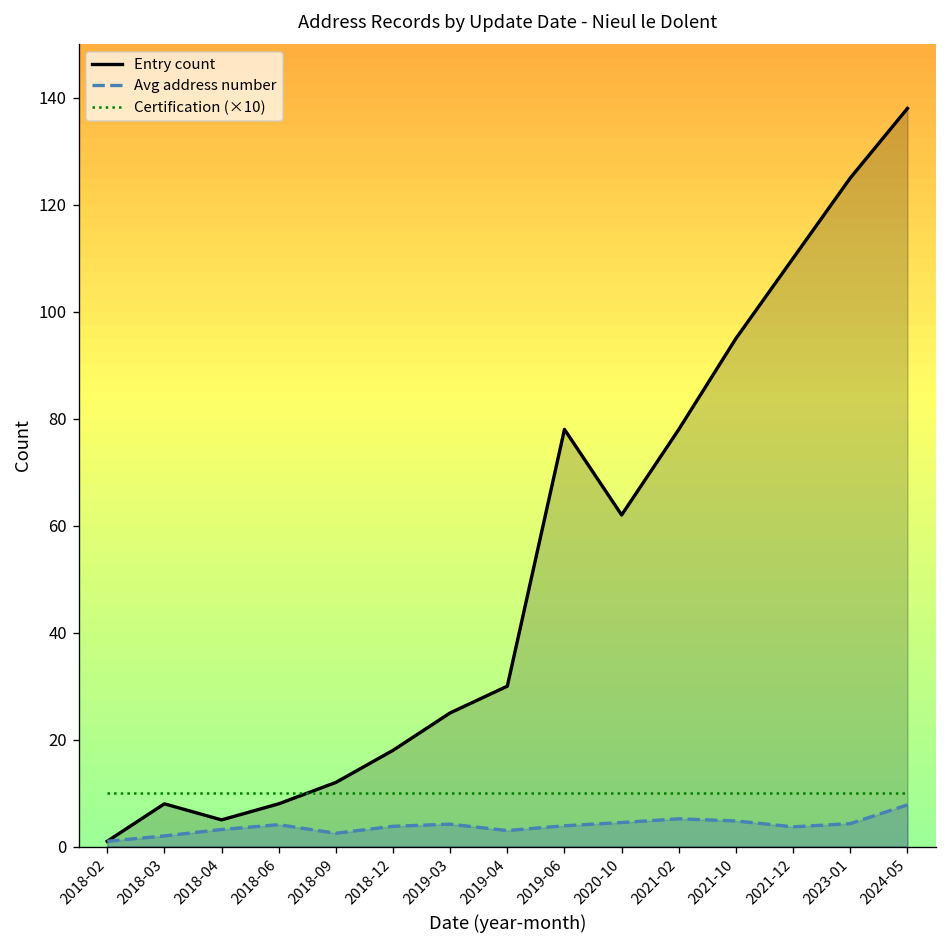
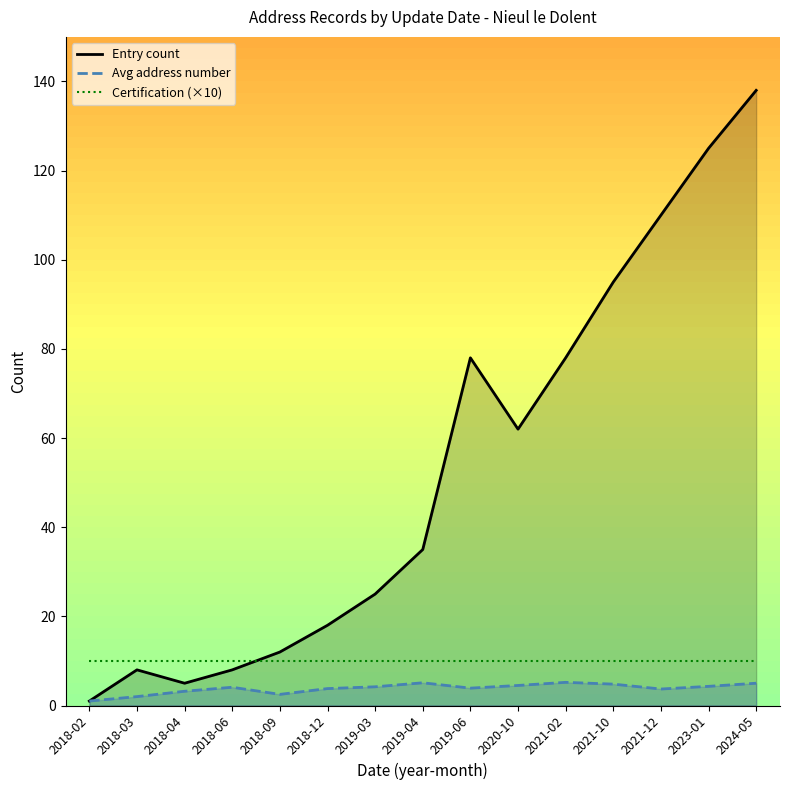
  {
    "Entry count": {
      "2018-03": 8,
      "2018-04": 5,
      "2018-06": 8,
      "2018-09": 12,
      "2018-12": 18,
      "2019-03": 25,
-     "2019-04": 30,
+     "2019-04": 35,
      "2019-06": 78,
      "2020-10": 62,
      "2021-02": 78,
      "2021-10": 95,
      "2021-12": 110,
      "2023-01": 125,
      "2024-05": 138
    },
    "Avg address number": {
      "2018-03": 2,
      "2018-04": 3,
      "2018-06": 4,
      "2018-09": 3,
      "2018-12": 4,
      "2019-03": 4,
-     "2019-04": 3,
+     "2019-04": 5,
      "2019-06": 4,
      "2020-10": 5,
      "2021-02": 5,
      "2021-10": 5,
      "2021-12": 4,
      "2023-01": 4,
-     "2024-05": 8
+     "2024-05": 5
    },
    "Certification (×10)": {
      "2018-02": 10,
      "2018-03": 10,
      "2018-04": 10,
      "2018-06": 10,
      "2018-09": 10,
      "2018-12": 10,
      "2019-03": 10,
      "2019-04": 10,
      "2019-06": 10,
      "2020-10": 10,
      "2021-02": 10,
      "2021-10": 10,
      "2021-12": 10,
      "2023-01": 10,
      "2024-05": 10
    }
  }
